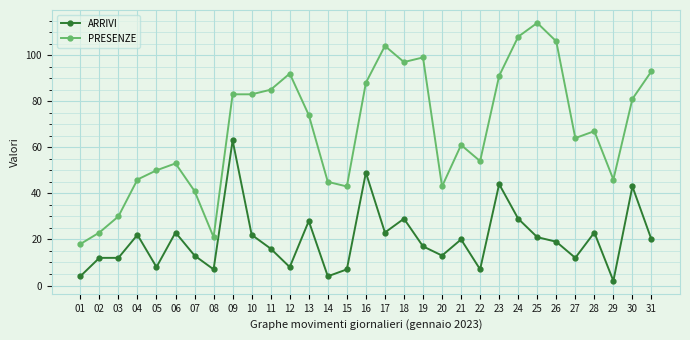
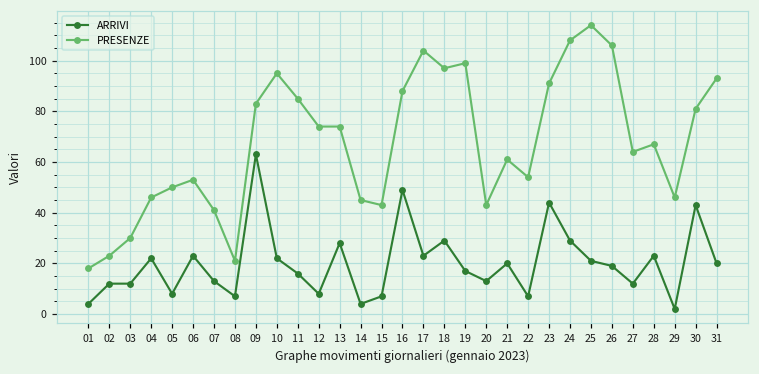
  {
    "ARRIVI": {
      "01": 4,
      "02": 12,
      "03": 12,
      "04": 22,
      "05": 8,
      "06": 23,
      "07": 13,
      "08": 7,
      "09": 63,
      "10": 22,
      "11": 16,
      "12": 8,
      "13": 28,
      "14": 4,
      "15": 7,
      "16": 49,
      "17": 23,
      "18": 29,
      "19": 17,
      "20": 13,
      "21": 20,
      "22": 7,
      "23": 44,
      "24": 29,
      "25": 21,
      "26": 19,
      "27": 12,
      "28": 23,
      "29": 2,
      "30": 43,
      "31": 20
    },
    "PRESENZE": {
      "01": 18,
      "02": 23,
      "03": 30,
      "04": 46,
      "05": 50,
      "06": 53,
      "07": 41,
      "08": 21,
      "09": 83,
-     "10": 83,
+     "10": 95,
      "11": 85,
-     "12": 92,
+     "12": 74,
      "13": 74,
      "14": 45,
      "15": 43,
      "16": 88,
      "17": 104,
      "18": 97,
      "19": 99,
      "20": 43,
      "21": 61,
      "22": 54,
      "23": 91,
      "24": 108,
      "25": 114,
      "26": 106,
      "27": 64,
      "28": 67,
      "29": 46,
      "30": 81,
      "31": 93
    }
  }
